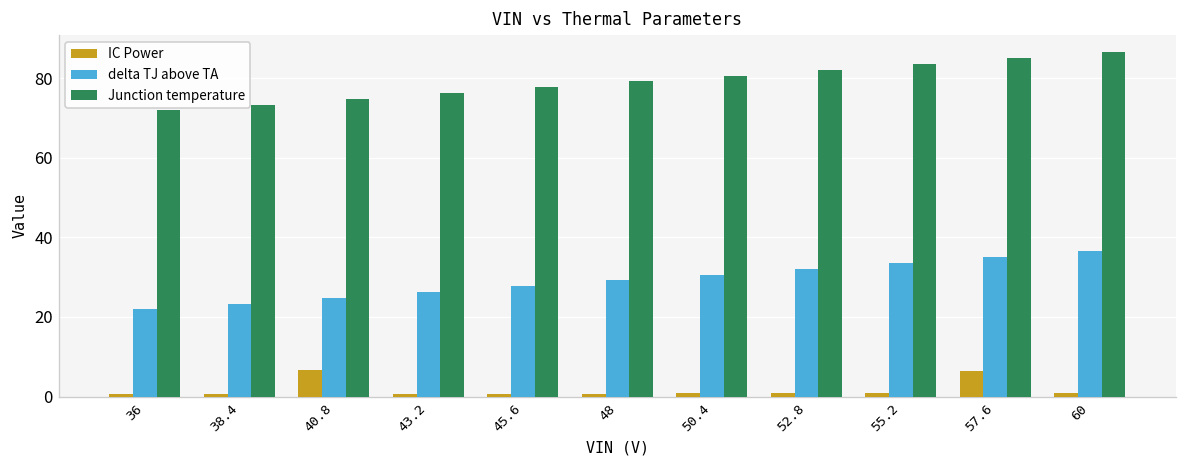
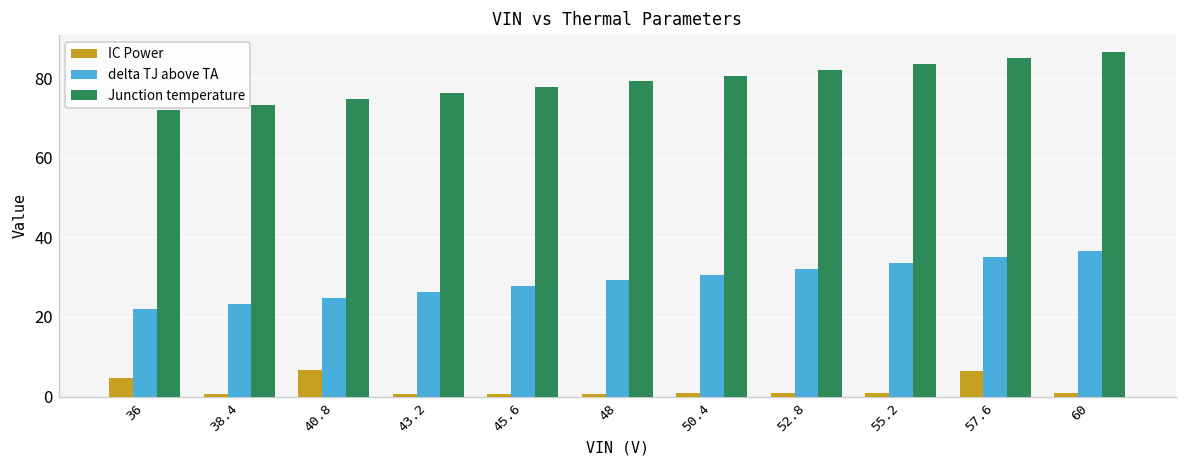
  {
    "IC Power": {
-     "36": 1,
+     "36": 5,
      "40.8": 7,
      "50.4": 1,
      "52.8": 1,
      "55.2": 1,
      "57.6": 6,
      "60": 1
    },
    "delta TJ above TA": {
      "36": 22,
      "38.4": 23,
      "40.8": 25,
      "43.2": 26,
      "45.6": 28,
      "48": 29,
      "50.4": 31,
      "52.8": 32,
      "55.2": 34,
      "57.6": 35,
      "60": 37
    },
    "Junction temperature": {
      "36": 72,
      "38.4": 73,
      "40.8": 75,
      "43.2": 76,
      "45.6": 78,
      "48": 79,
      "50.4": 81,
      "52.8": 82,
      "55.2": 84,
      "57.6": 85,
      "60": 87
    }
  }
